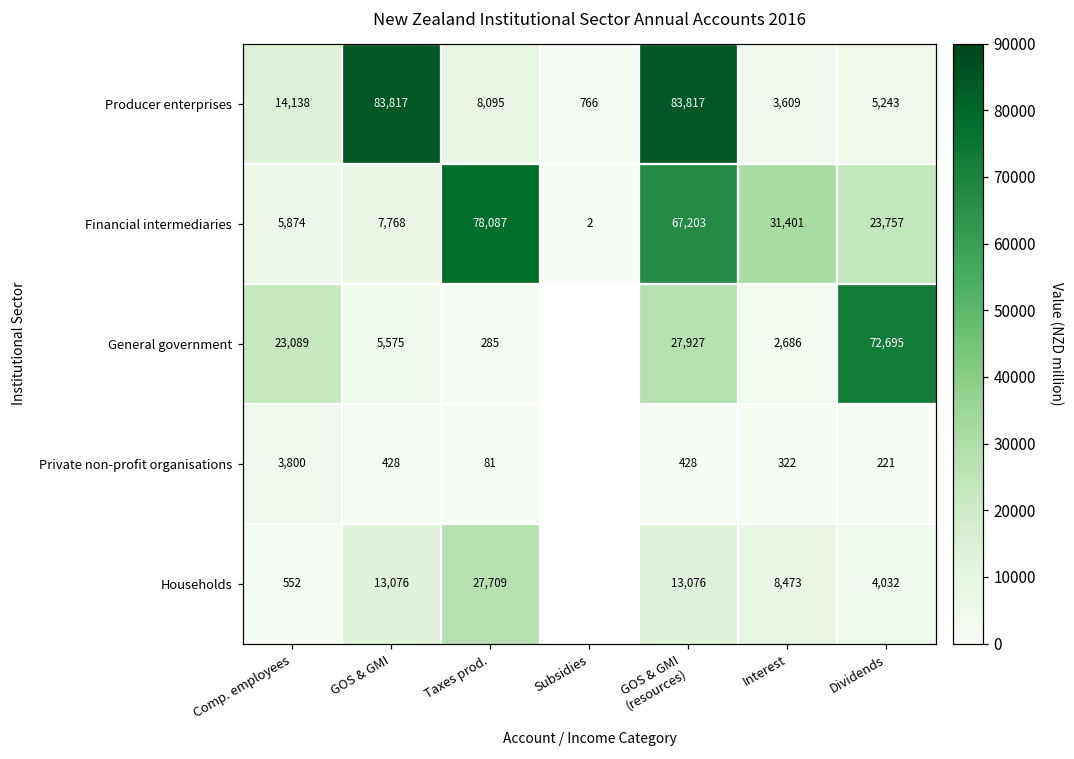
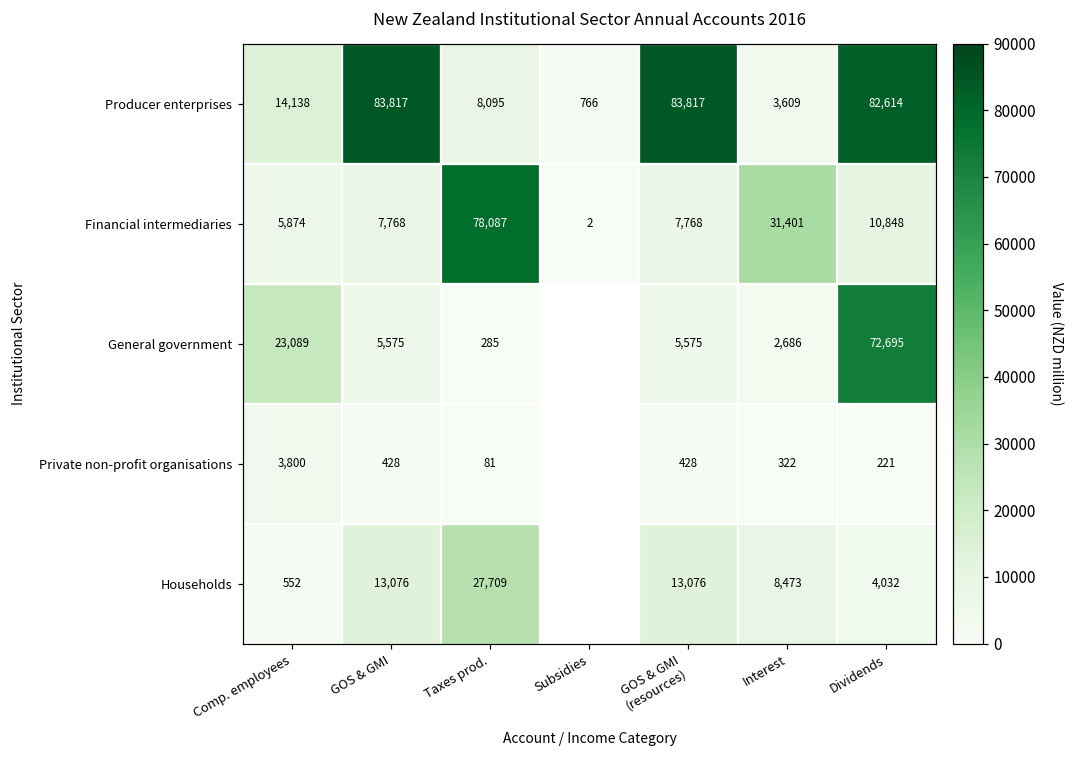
  {
    "Producer enterprises": {
      "Comp. employees": "14,138",
      "GOS & GMI": "83,817",
      "Taxes prod.": "8,095",
      "Subsidies": "766",
      "GOS & GMI (resources)": "83,817",
      "Interest": "3,609",
-     "Dividends": "5,243"
+     "Dividends": "82,614"
    },
    "Financial intermediaries": {
      "Comp. employees": "5,874",
      "GOS & GMI": "7,768",
      "Taxes prod.": "78,087",
      "Subsidies": "2",
-     "GOS & GMI (resources)": "67,203",
+     "GOS & GMI (resources)": "7,768",
      "Interest": "31,401",
-     "Dividends": "23,757"
+     "Dividends": "10,848"
    },
    "General government": {
      "Comp. employees": "23,089",
      "GOS & GMI": "5,575",
      "Taxes prod.": "285",
-     "GOS & GMI (resources)": "27,927",
+     "GOS & GMI (resources)": "5,575",
      "Interest": "2,686",
      "Dividends": "72,695"
    },
    "Private non-profit organisations": {
      "Comp. employees": "3,800",
      "GOS & GMI": "428",
      "Taxes prod.": "81",
      "GOS & GMI (resources)": "428",
      "Interest": "322",
      "Dividends": "221"
    },
    "Households": {
      "Comp. employees": "552",
      "GOS & GMI": "13,076",
      "Taxes prod.": "27,709",
      "GOS & GMI (resources)": "13,076",
      "Interest": "8,473",
      "Dividends": "4,032"
    }
  }
